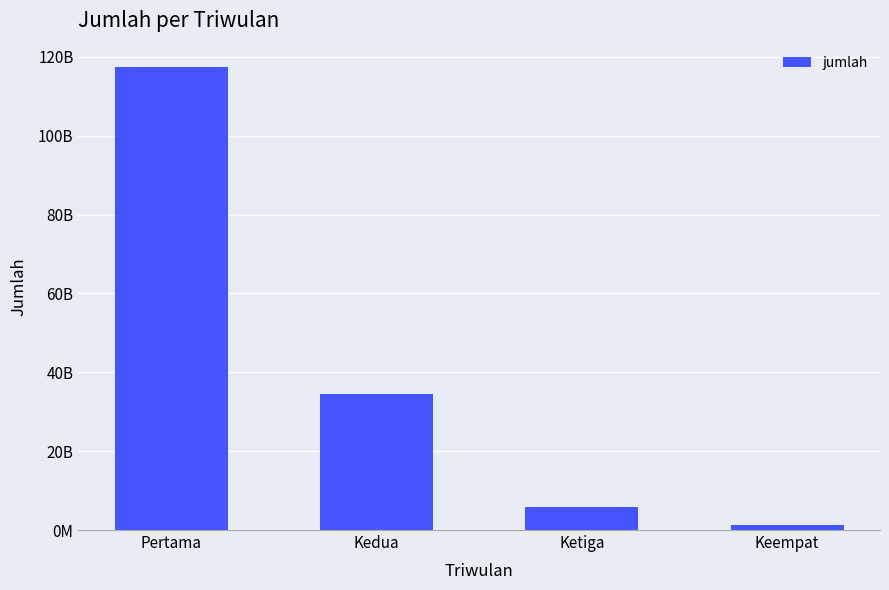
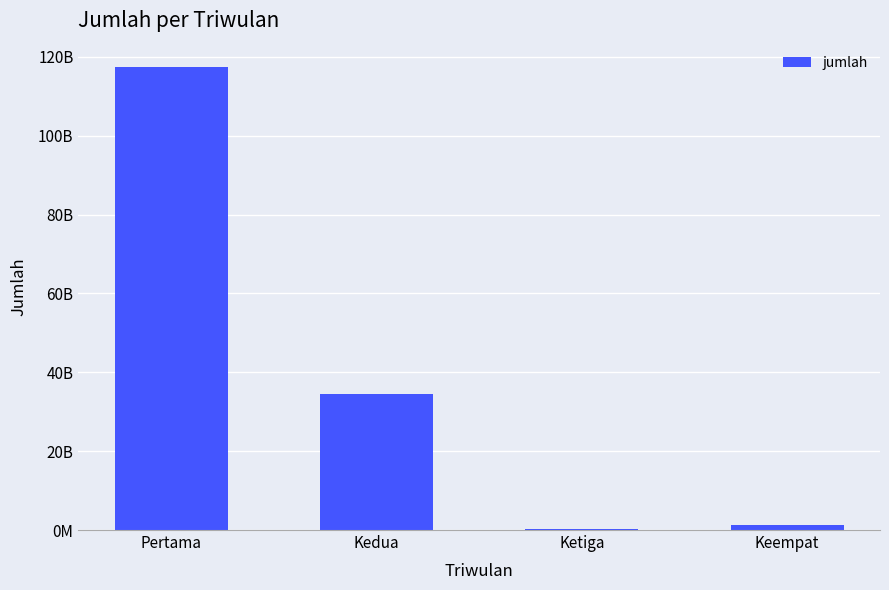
  {
    "Pertama": 117000000000,
    "Kedua": 34000000000,
-   "Ketiga": 6000000000,
+   "Ketiga": 0,
    "Keempat": 1000000000
  }
